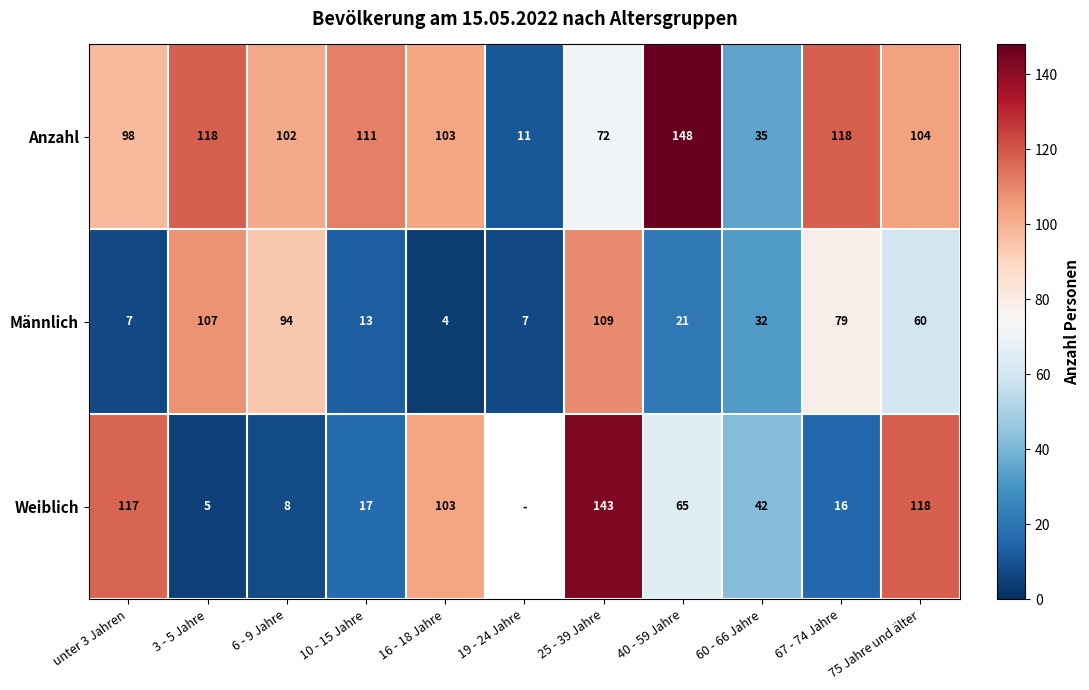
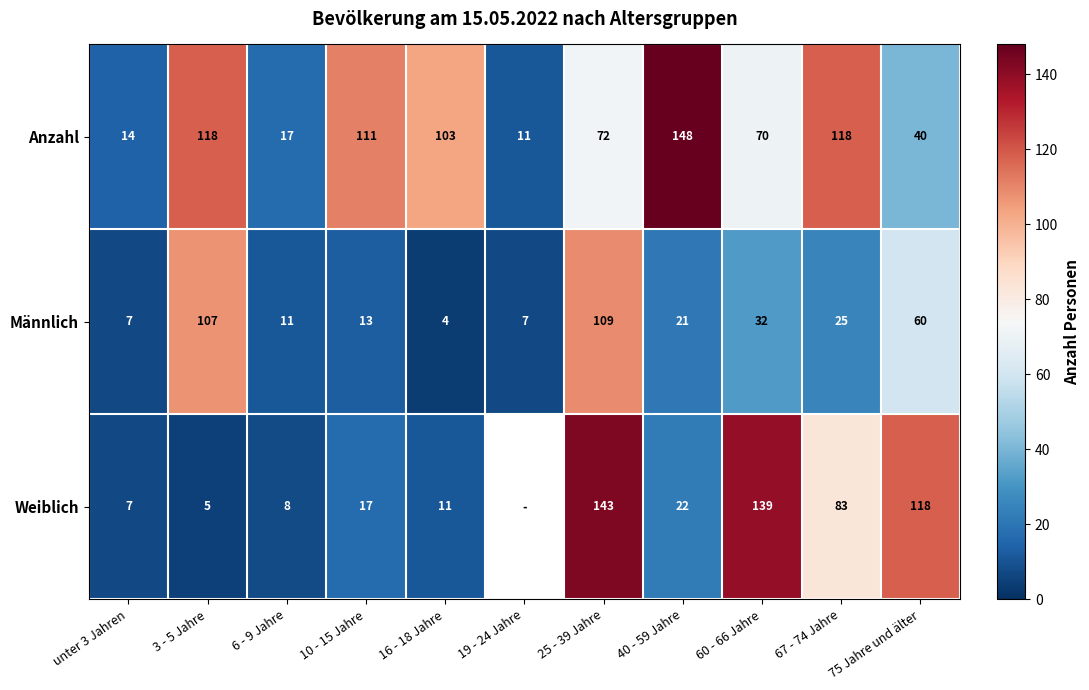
  {
    "Anzahl": {
-     "unter 3 Jahren": 98,
+     "unter 3 Jahren": 14,
      "3 - 5 Jahre": 118,
-     "6 - 9 Jahre": 102,
+     "6 - 9 Jahre": 17,
      "10 - 15 Jahre": 111,
      "16 - 18 Jahre": 103,
      "19 - 24 Jahre": 11,
      "25 - 39 Jahre": 72,
      "40 - 59 Jahre": 148,
-     "60 - 66 Jahre": 35,
+     "60 - 66 Jahre": 70,
      "67 - 74 Jahre": 118,
-     "75 Jahre und älter": 104
+     "75 Jahre und älter": 40
    },
    "Männlich": {
      "unter 3 Jahren": 7,
      "3 - 5 Jahre": 107,
-     "6 - 9 Jahre": 94,
+     "6 - 9 Jahre": 11,
      "10 - 15 Jahre": 13,
      "16 - 18 Jahre": 4,
      "19 - 24 Jahre": 7,
      "25 - 39 Jahre": 109,
      "40 - 59 Jahre": 21,
      "60 - 66 Jahre": 32,
-     "67 - 74 Jahre": 79,
+     "67 - 74 Jahre": 25,
      "75 Jahre und älter": 60
    },
    "Weiblich": {
-     "unter 3 Jahren": 117,
+     "unter 3 Jahren": 7,
      "3 - 5 Jahre": 5,
      "6 - 9 Jahre": 8,
      "10 - 15 Jahre": 17,
-     "16 - 18 Jahre": 103,
+     "16 - 18 Jahre": 11,
      "25 - 39 Jahre": 143,
-     "40 - 59 Jahre": 65,
-     "60 - 66 Jahre": 42,
-     "67 - 74 Jahre": 16,
+     "40 - 59 Jahre": 22,
+     "60 - 66 Jahre": 139,
+     "67 - 74 Jahre": 83,
      "75 Jahre und älter": 118
    }
  }
